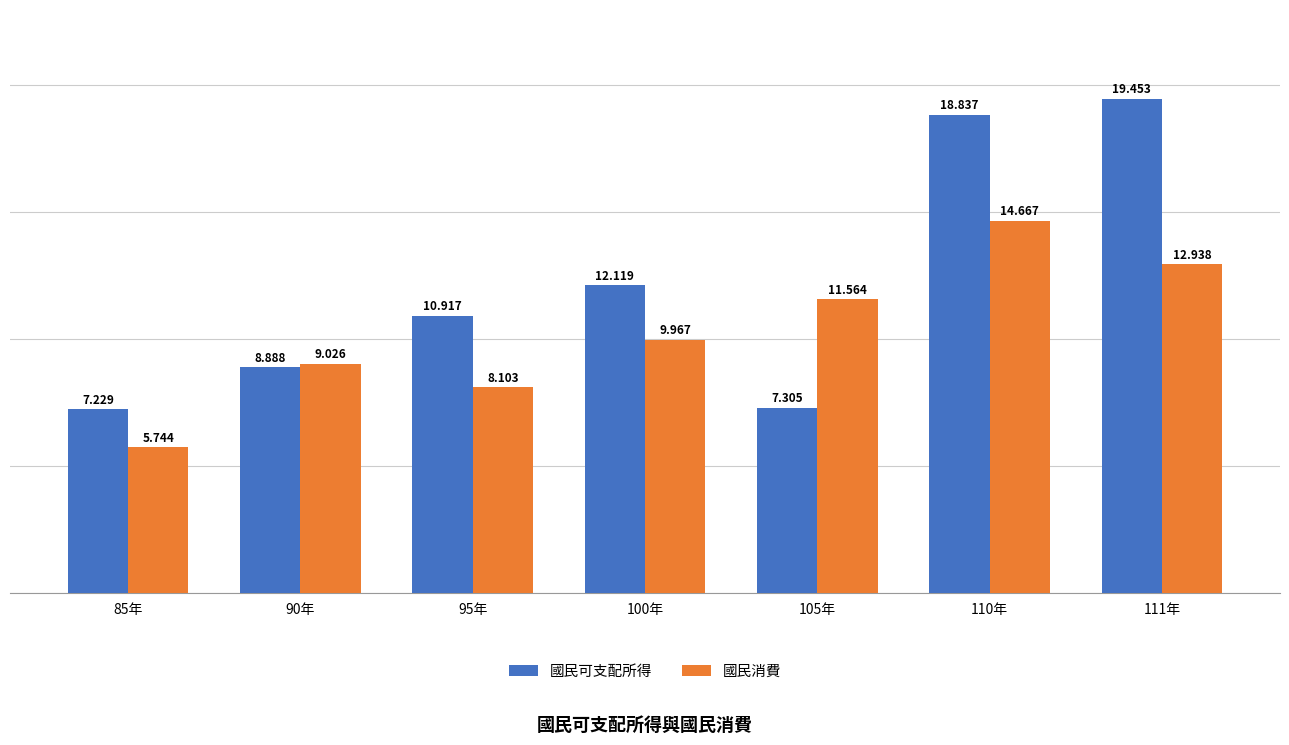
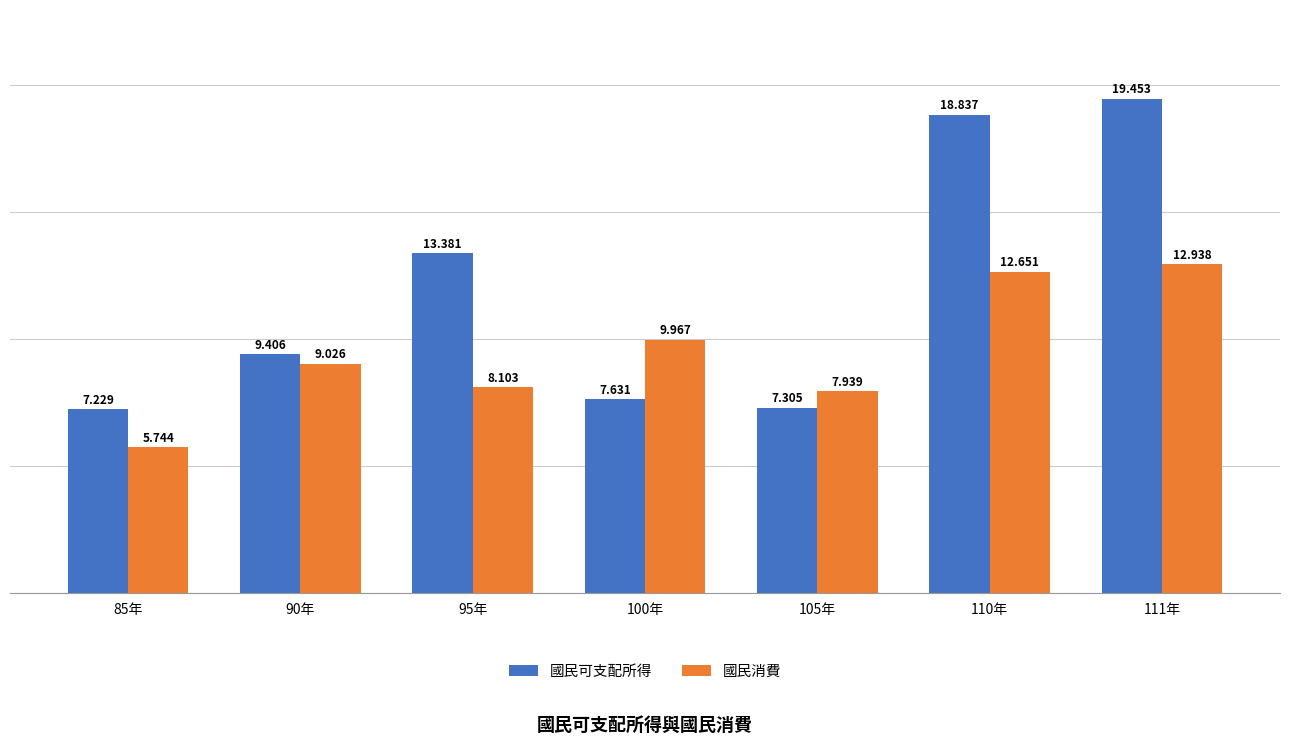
  {
    "國民可支配所得": {
-     "90年": 8.888,
-     "95年": 10.917,
-     "100年": 12.119
+     "90年": 9.406,
+     "95年": 13.381,
+     "100年": 7.631
    },
    "國民消費": {
-     "105年": 11.564,
-     "110年": 14.667
+     "105年": 7.939,
+     "110年": 12.651
    }
  }
